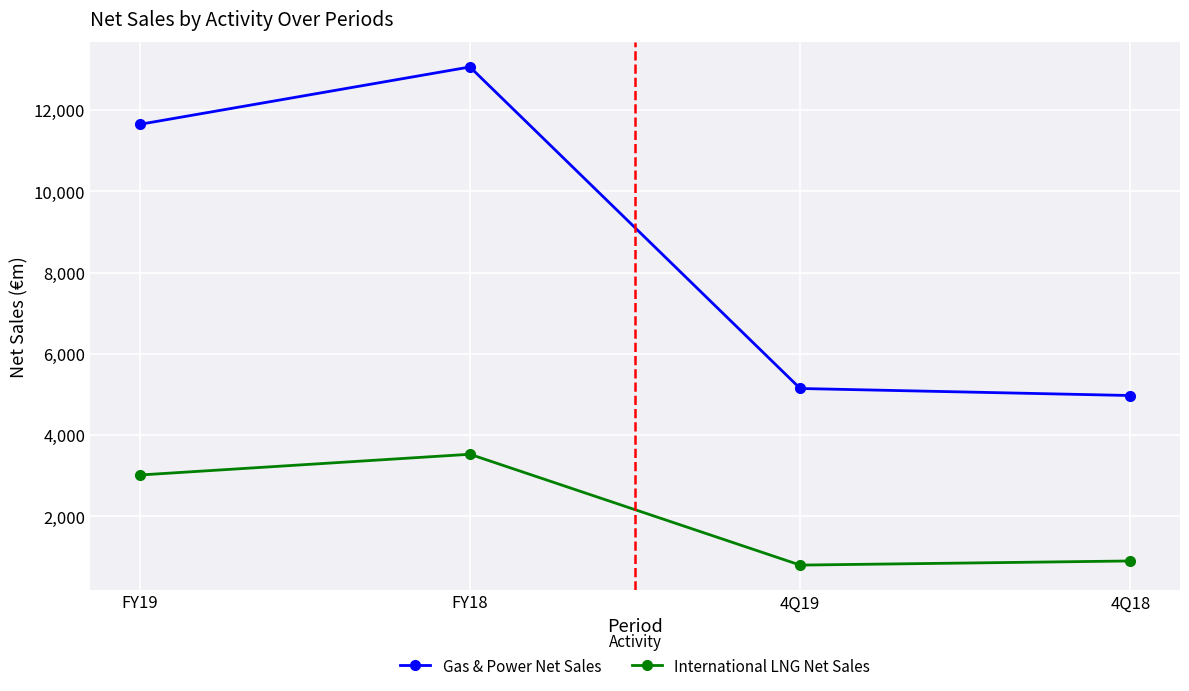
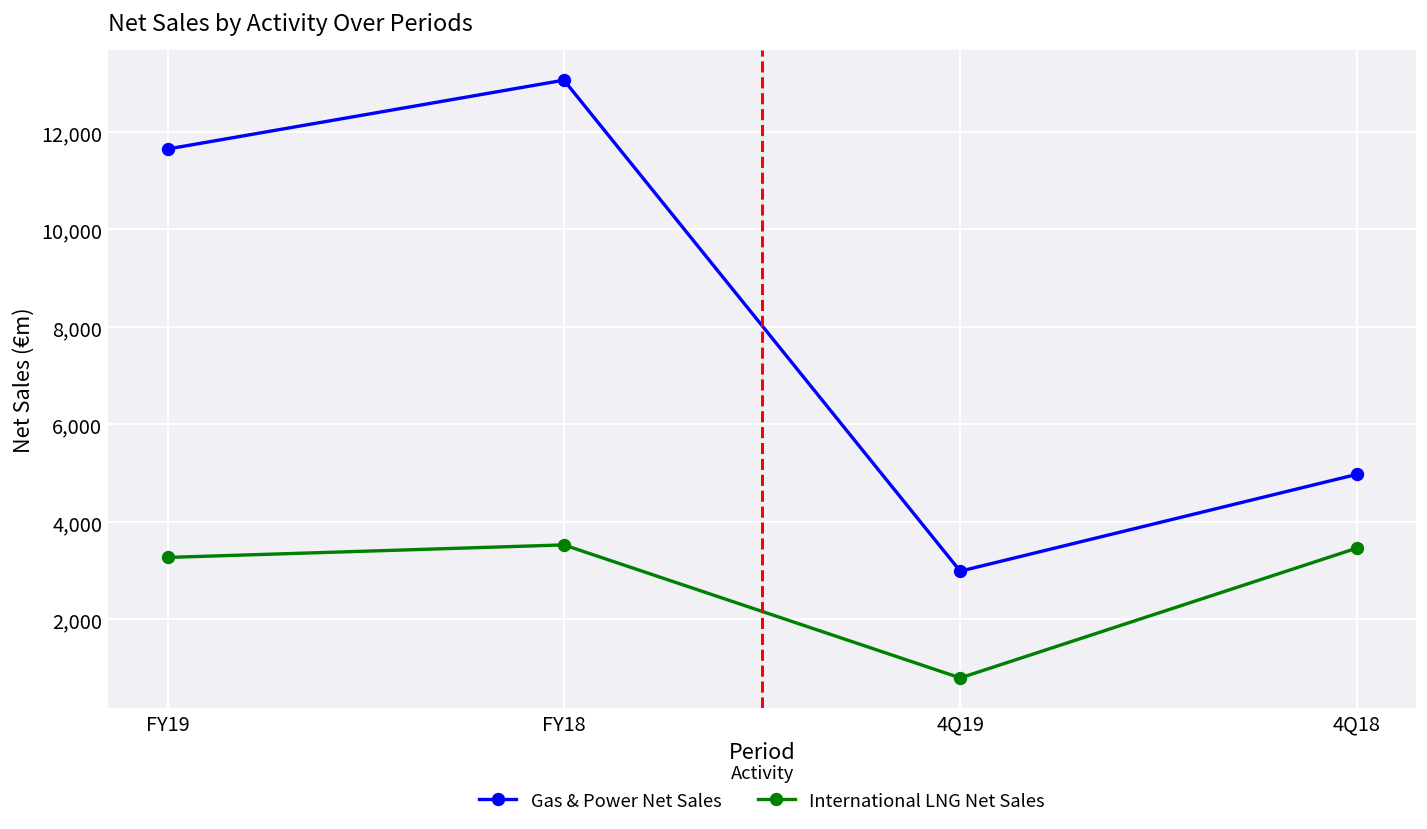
  {
    "Gas & Power Net Sales": {
      "FY19": "11,700",
      "FY18": "13,100",
-     "4Q19": "5,100",
+     "4Q19": "3,000",
      "4Q18": "5,000"
    },
    "International LNG Net Sales": {
-     "FY19": "3,000",
+     "FY19": "3,300",
      "FY18": "3,500",
      "4Q19": "800",
-     "4Q18": "900"
+     "4Q18": "3,500"
    }
  }
